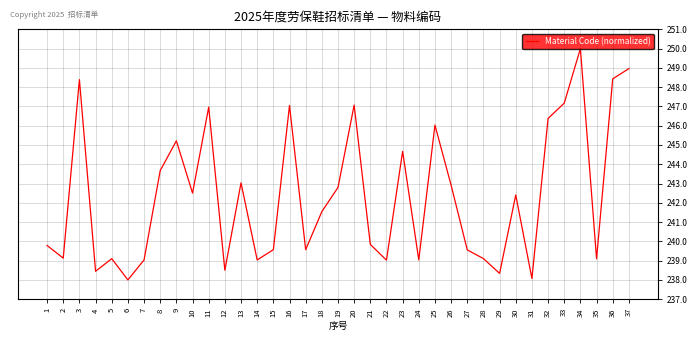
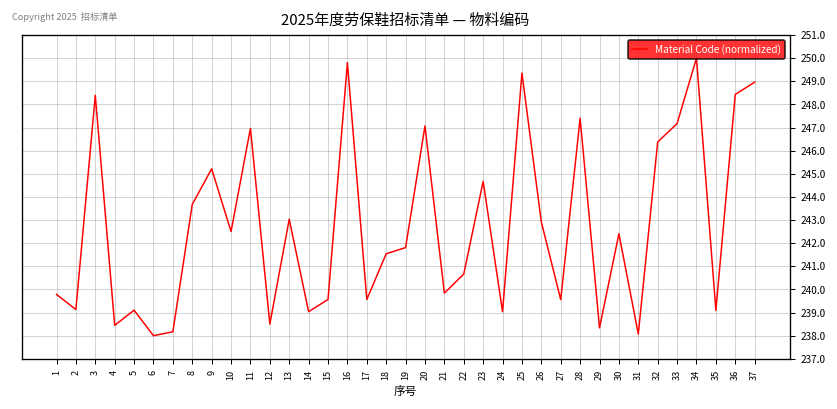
  {
    "1": 239.8,
    "2": 239.1,
    "3": 248.4,
    "4": 238.4,
    "5": 239.1,
    "6": 238.0,
-   "7": 239.0,
+   "7": 238.2,
    "8": 243.7,
    "9": 245.2,
    "10": 242.5,
    "11": 247.0,
    "12": 238.5,
    "13": 243.0,
    "14": 239.0,
    "15": 239.6,
-   "16": 247.0,
+   "16": 249.8,
    "17": 239.6,
    "18": 241.5,
-   "19": 242.8,
+   "19": 241.8,
    "20": 247.1,
    "21": 239.8,
-   "22": 239.0,
+   "22": 240.7,
    "23": 244.7,
    "24": 239.0,
-   "25": 246.0,
+   "25": 249.4,
    "26": 242.9,
    "27": 239.6,
-   "28": 239.1,
+   "28": 247.4,
    "29": 238.3,
    "30": 242.4,
    "31": 238.1,
    "32": 246.4,
    "33": 247.2,
    "35": 239.1,
    "36": 248.4,
    "37": 249.0
  }
